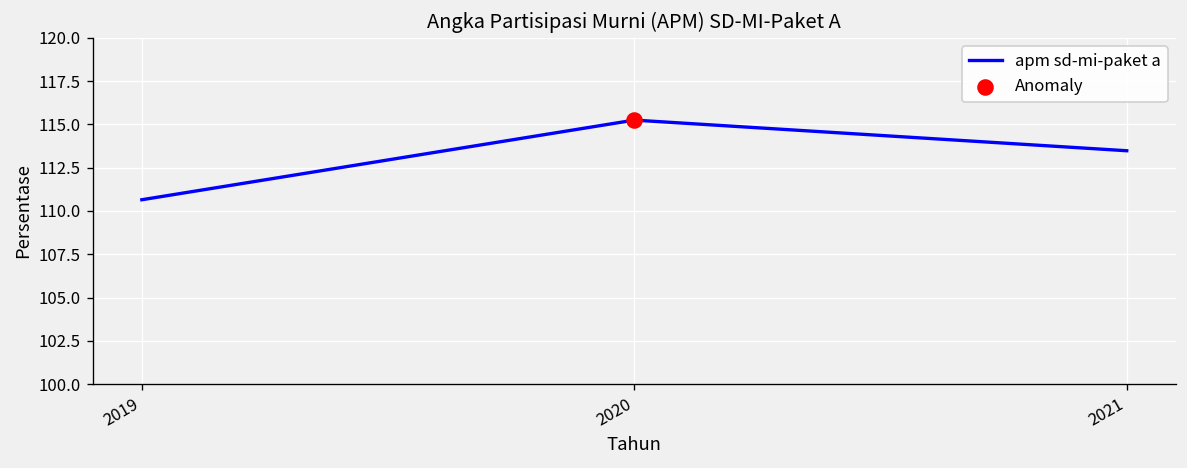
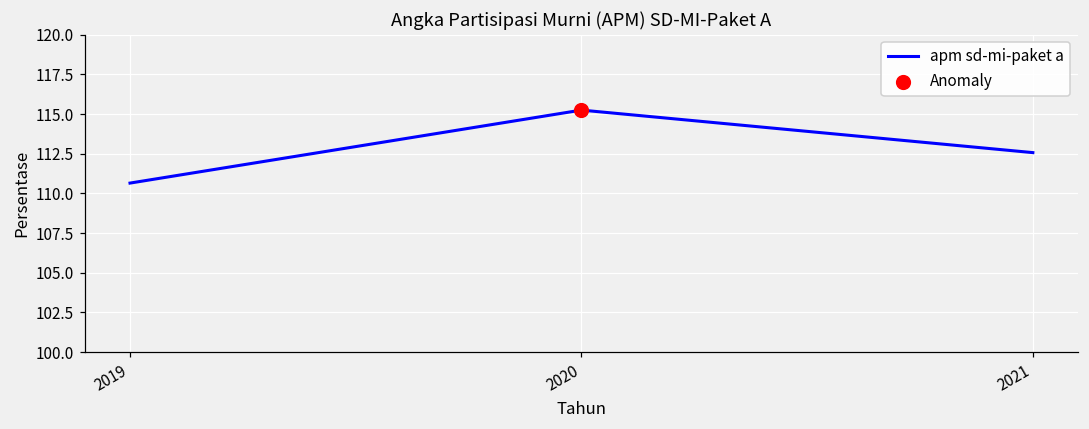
  {
    "apm sd-mi-paket a": {
      "2019": 110.7,
-     "2021": 113.5
+     "2021": 112.6
    }
  }
